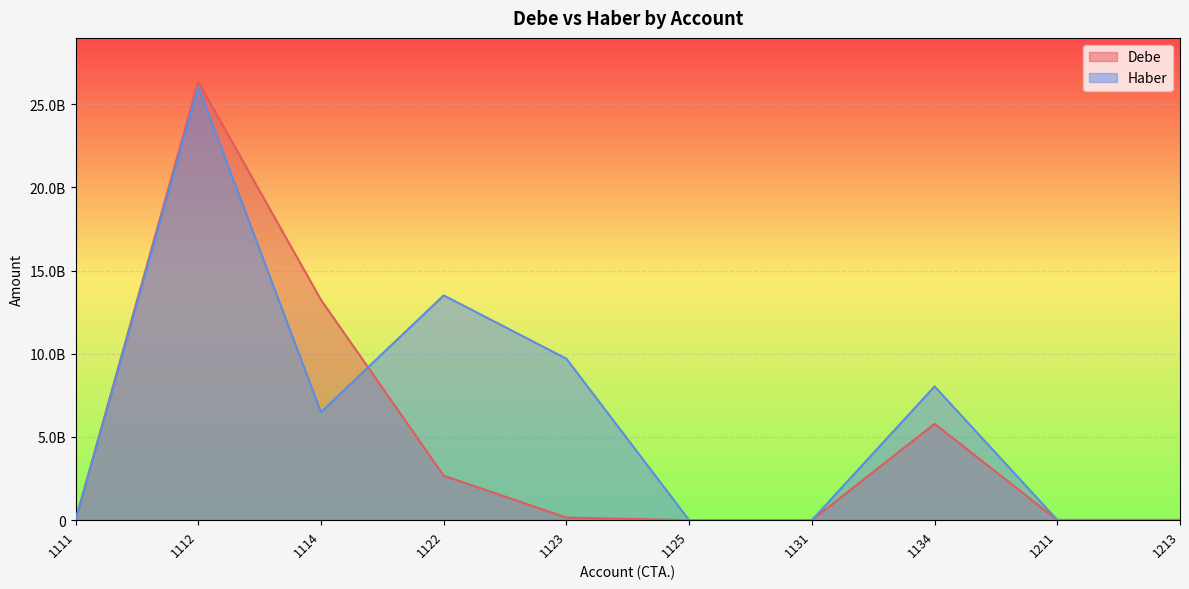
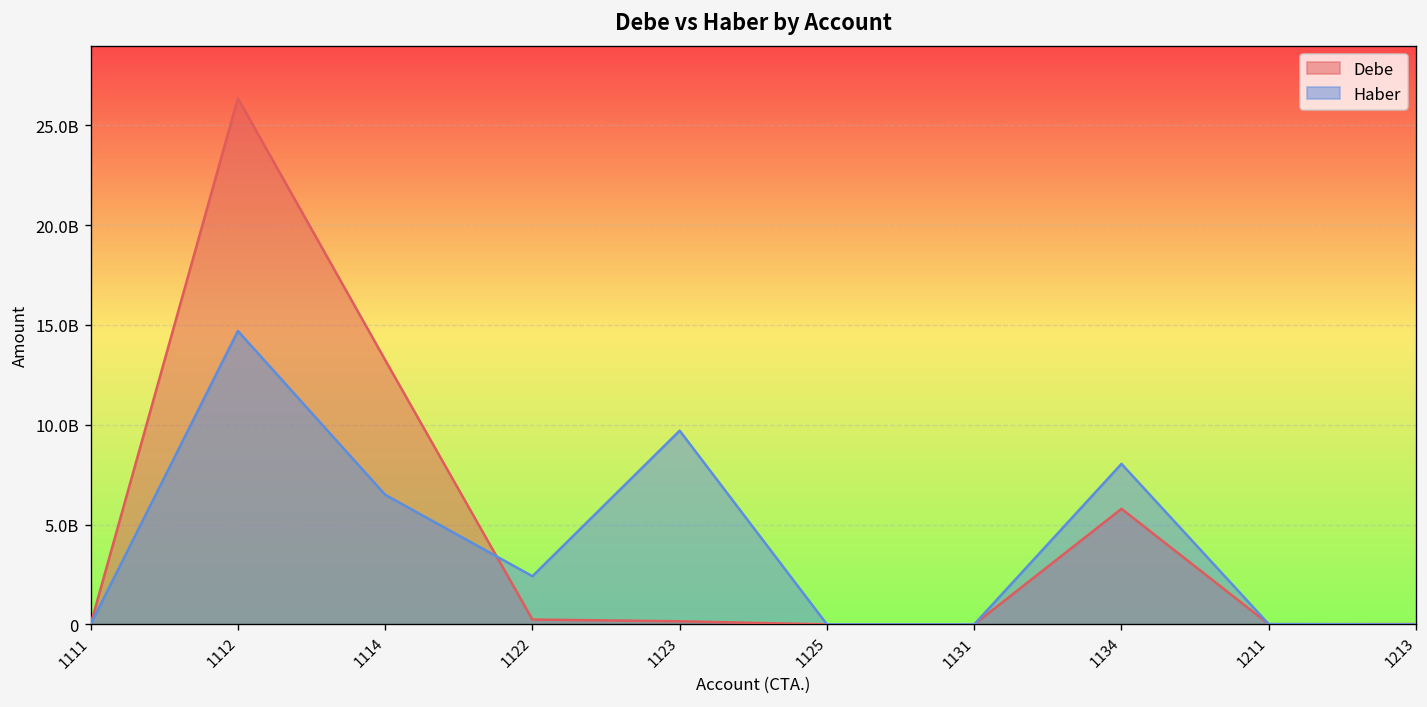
  {
    "Debe": {
      "1112": 26300000000,
      "1114": 13200000000,
-     "1122": 2700000000,
+     "1122": 200000000,
      "1123": 200000000,
      "1134": 5800000000
    },
    "Haber": {
-     "1112": 26000000000,
+     "1112": 14700000000,
      "1114": 6500000000,
-     "1122": 13500000000,
+     "1122": 2400000000,
      "1123": 9700000000,
      "1134": 8000000000
    }
  }
